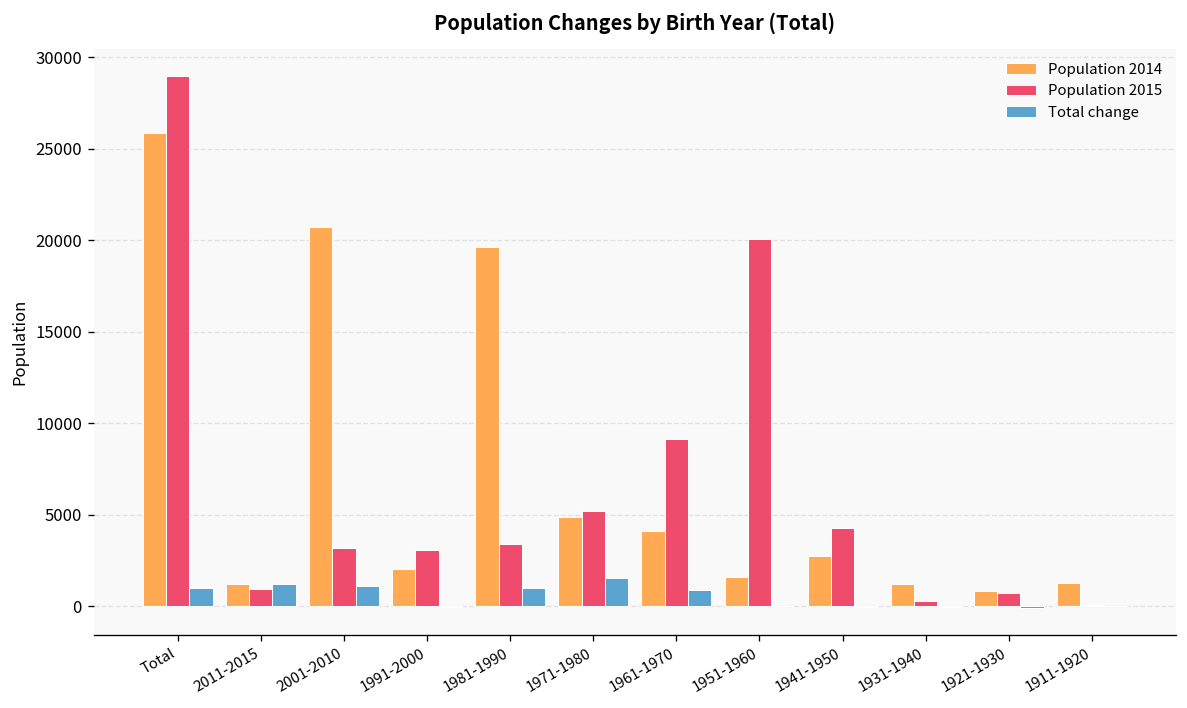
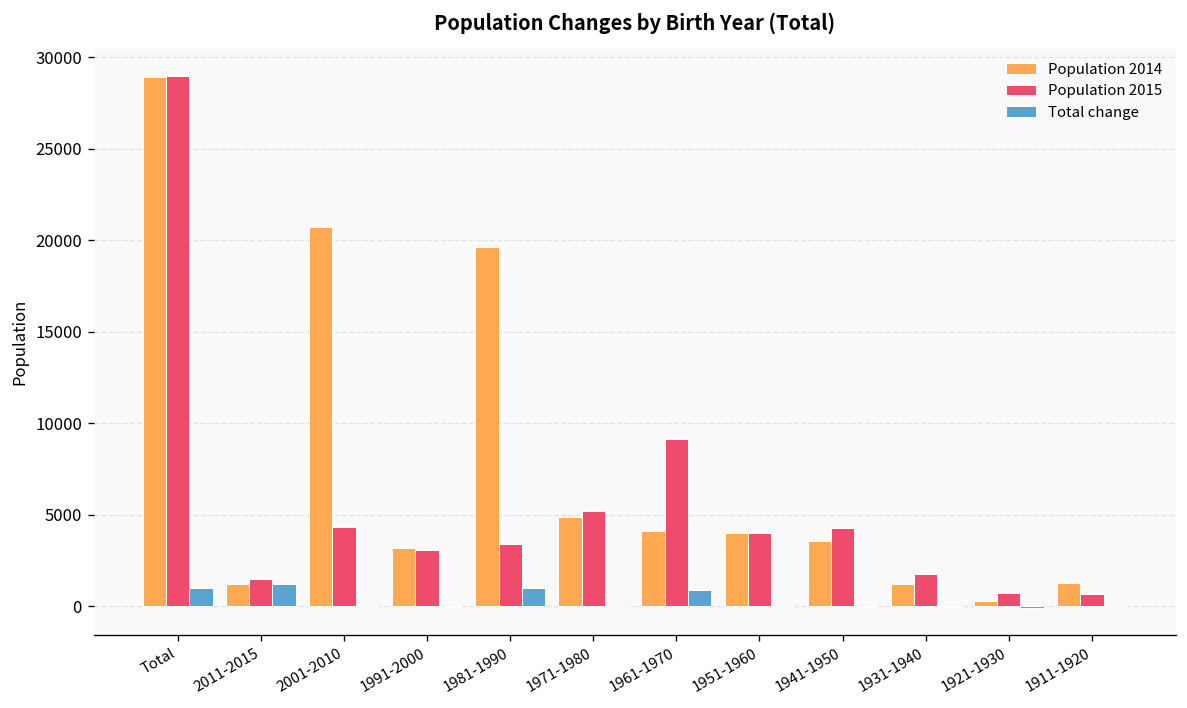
  {
    "Population 2014": {
-     "Total": 25900,
+     "Total": 28900,
      "2011-2015": 1200,
      "2001-2010": 20700,
-     "1991-2000": 2000,
+     "1991-2000": 3200,
      "1981-1990": 19600,
      "1971-1980": 4900,
      "1961-1970": 4100,
-     "1951-1960": 1600,
-     "1941-1950": 2700,
+     "1951-1960": 4000,
+     "1941-1950": 3600,
      "1931-1940": 1200,
-     "1921-1930": 800,
+     "1921-1930": 300,
      "1911-1920": 1200
    },
    "Population 2015": {
      "Total": 29000,
-     "2011-2015": 900,
-     "2001-2010": 3200,
+     "2011-2015": 1500,
+     "2001-2010": 4300,
      "1991-2000": 3100,
      "1981-1990": 3400,
      "1971-1980": 5200,
      "1961-1970": 9100,
-     "1951-1960": 20100,
+     "1951-1960": 4000,
      "1941-1950": 4300,
-     "1931-1940": 300,
+     "1931-1940": 1800,
      "1921-1930": 700,
-     "1911-1920": 100
+     "1911-1920": 700
    },
    "Total change": {
      "Total": 1000,
      "2011-2015": 1200,
-     "2001-2010": 1100,
+     "2001-2010": 0,
      "1981-1990": 1000,
-     "1971-1980": 1500,
+     "1971-1980": 0,
      "1961-1970": 900
    }
  }
